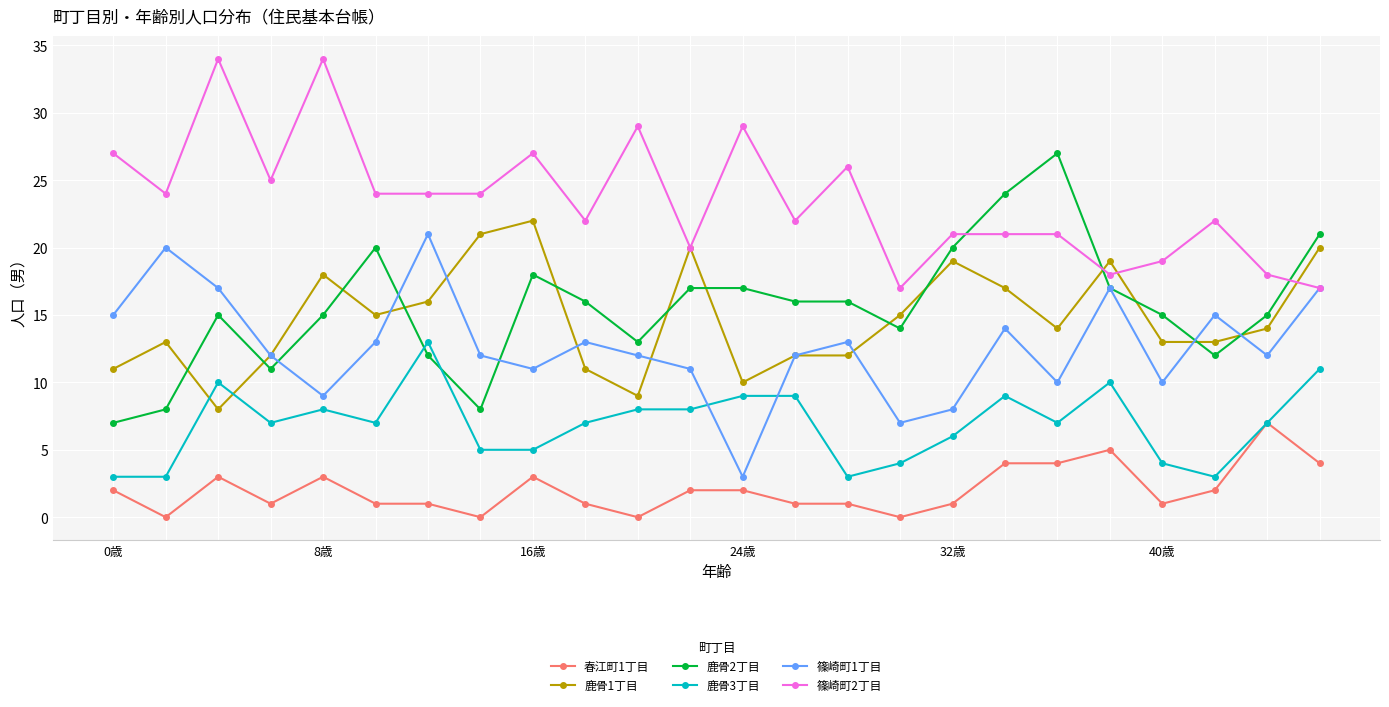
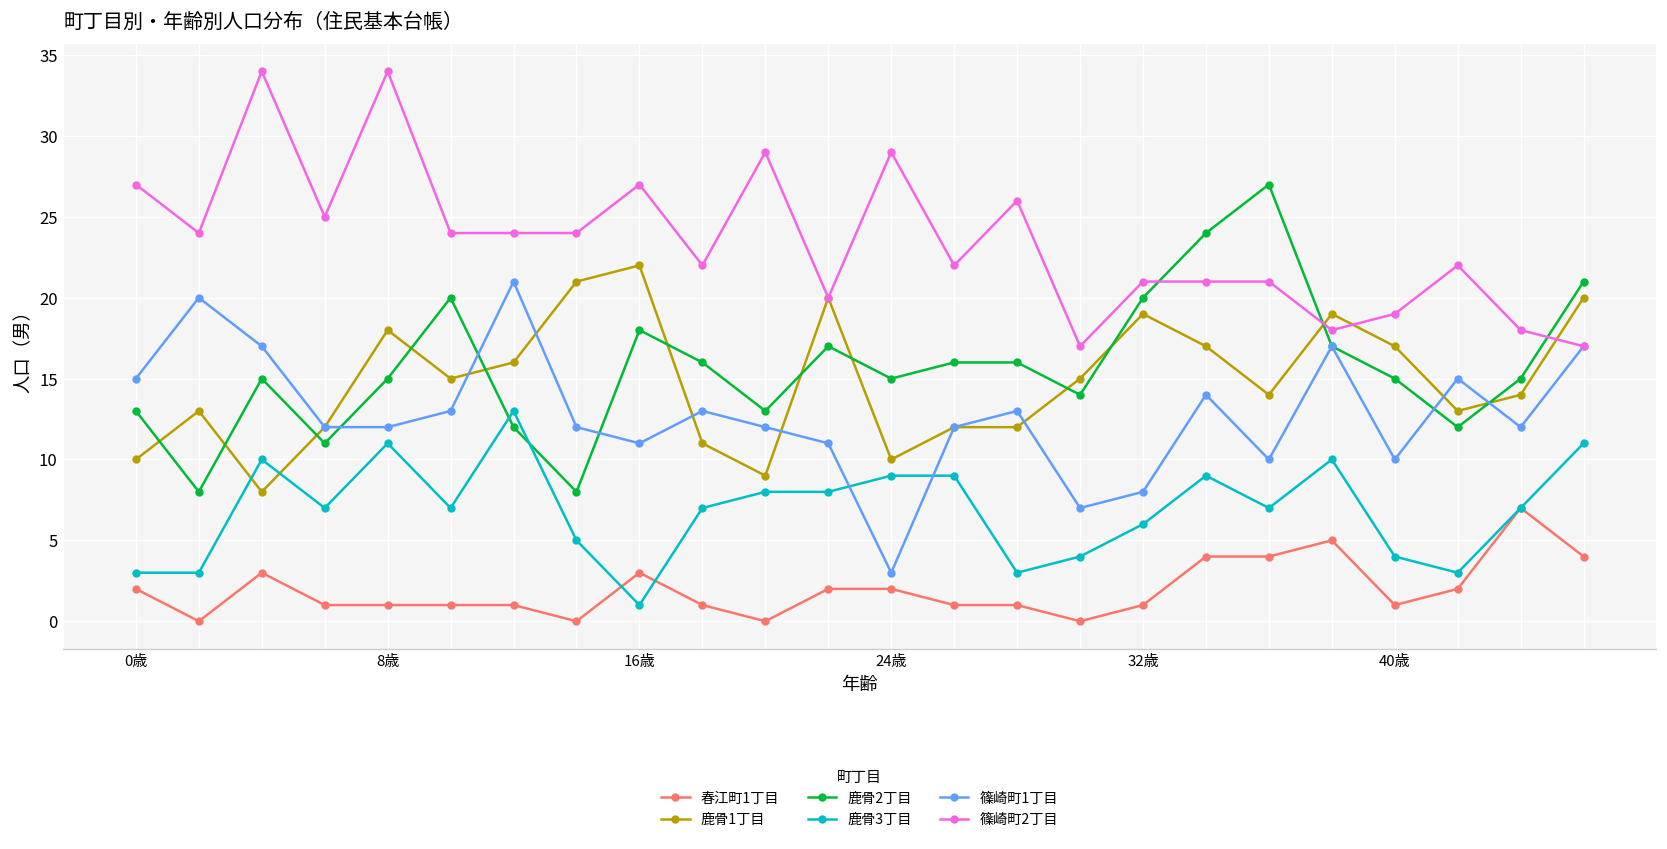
  {
    "春江町1丁目": {
      "0歳": 2,
-     "8歳": 3,
+     "8歳": 1,
      "16歳": 3,
      "24歳": 2,
      "32歳": 1,
      "40歳": 1
    },
    "鹿骨1丁目": {
-     "0歳": 11,
+     "0歳": 10,
      "8歳": 18,
      "16歳": 22,
      "24歳": 10,
      "32歳": 19,
-     "40歳": 13
+     "40歳": 17
    },
    "鹿骨2丁目": {
-     "0歳": 7,
+     "0歳": 13,
      "8歳": 15,
      "16歳": 18,
-     "24歳": 17,
+     "24歳": 15,
      "32歳": 20,
      "40歳": 15
    },
    "鹿骨3丁目": {
      "0歳": 3,
-     "8歳": 8,
-     "16歳": 5,
+     "8歳": 11,
+     "16歳": 1,
      "24歳": 9,
      "32歳": 6,
      "40歳": 4
    },
    "篠崎町1丁目": {
      "0歳": 15,
-     "8歳": 9,
+     "8歳": 12,
      "16歳": 11,
      "24歳": 3,
      "32歳": 8,
      "40歳": 10
    },
    "篠崎町2丁目": {
      "0歳": 27,
      "8歳": 34,
      "16歳": 27,
      "24歳": 29,
      "32歳": 21,
      "40歳": 19
    }
  }
